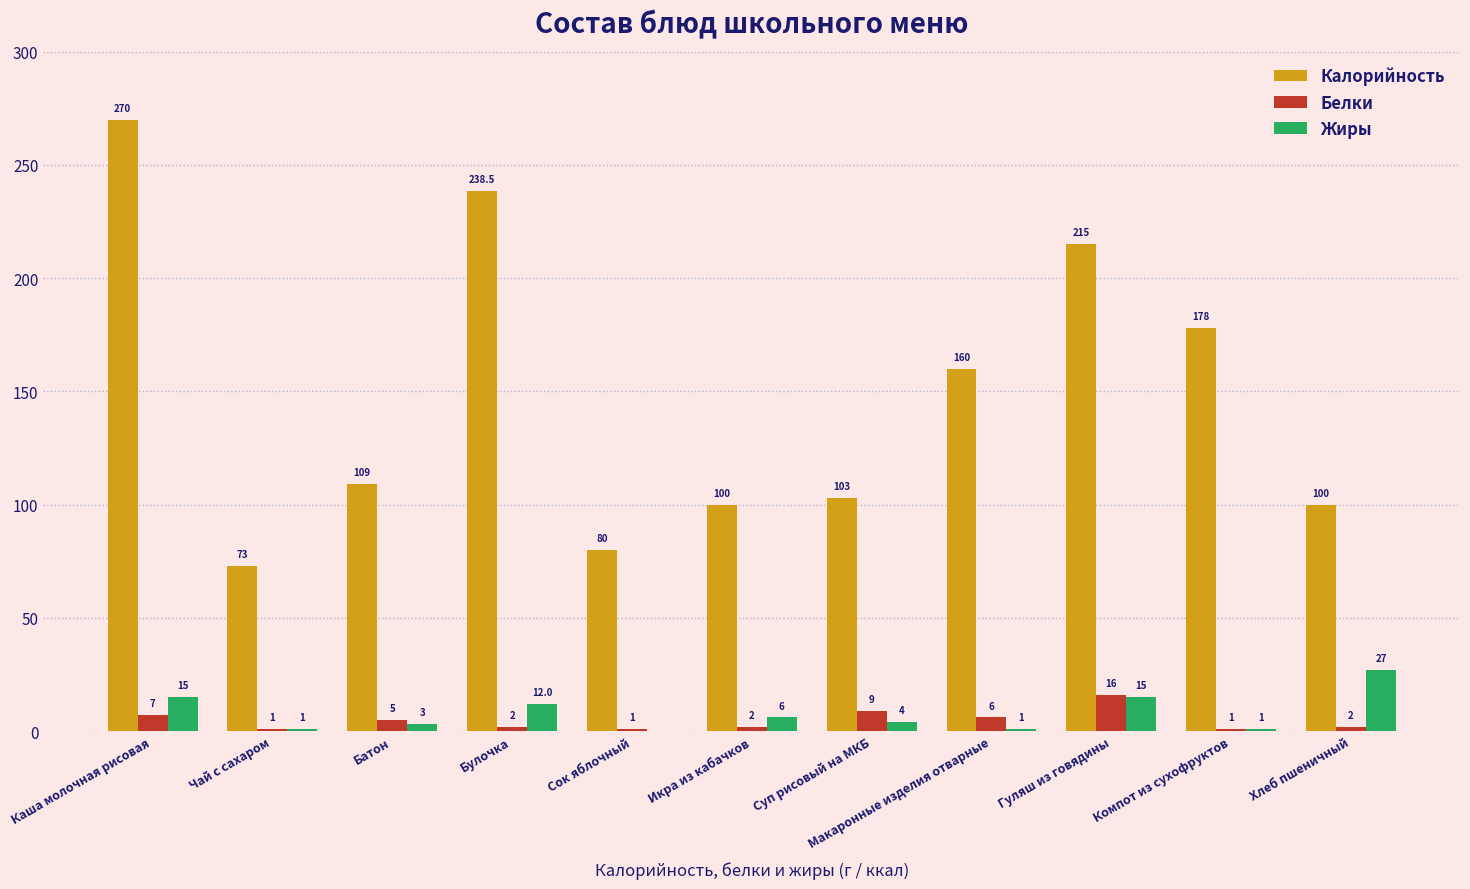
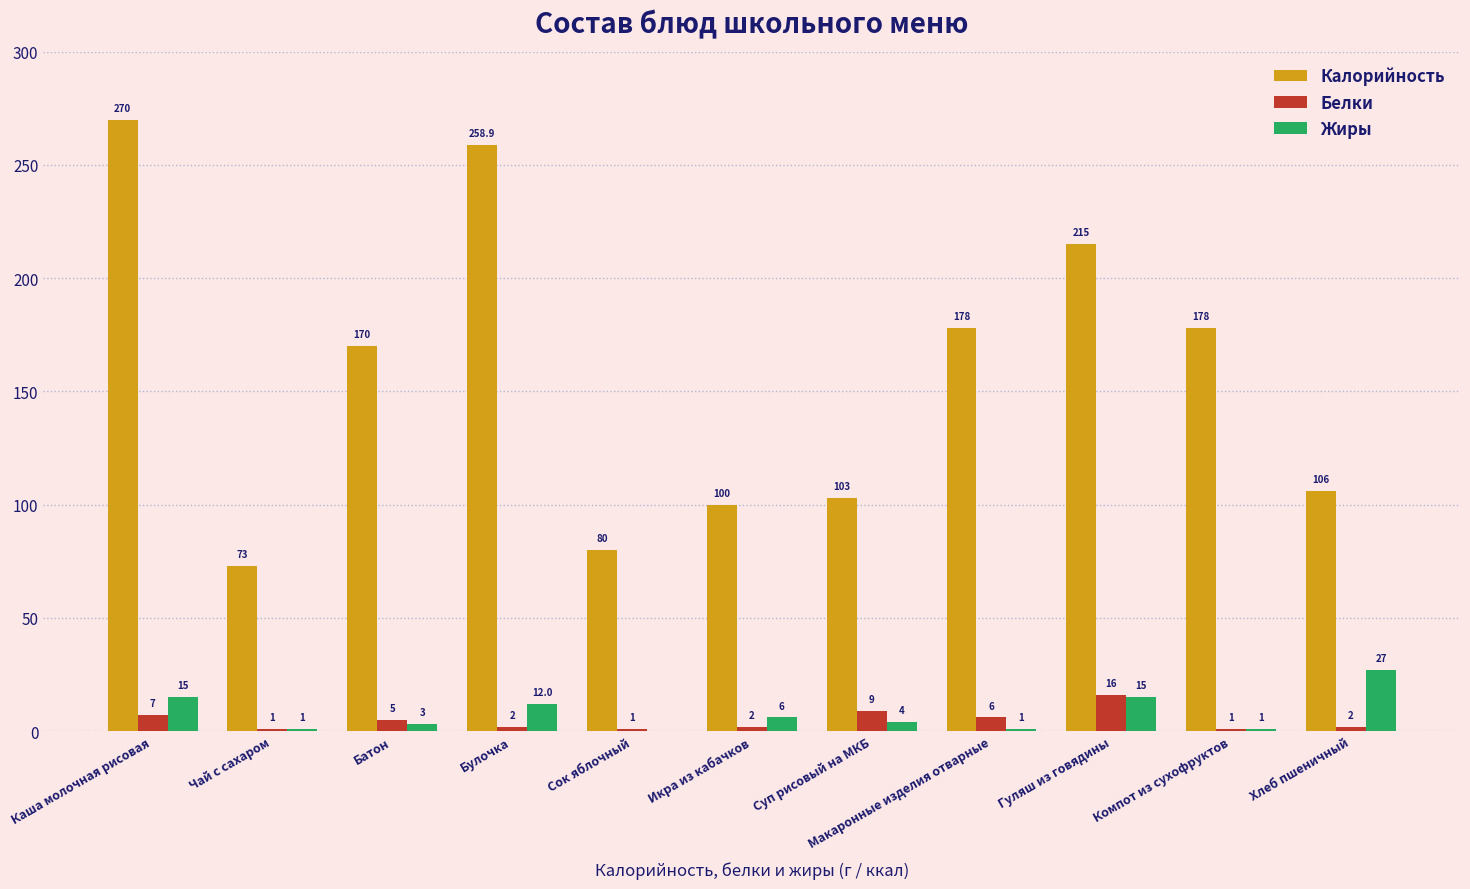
  {
    "Калорийность": {
      "Каша молочная рисовая": 270,
      "Чай с сахаром": 73,
-     "Батон": 109,
-     "Булочка": 238.5,
+     "Батон": 170,
+     "Булочка": 258.9,
      "Сок яблочный": 80,
      "Икра из кабачков": 100,
      "Суп рисовый на МКБ": 103,
-     "Макаронные изделия отварные": 160,
+     "Макаронные изделия отварные": 178,
      "Гуляш из говядины": 215,
      "Компот из сухофруктов": 178,
-     "Хлеб пшеничный": 100
+     "Хлеб пшеничный": 106
    },
    "Белки": {
      "Каша молочная рисовая": 7,
      "Чай с сахаром": 1,
      "Батон": 5,
      "Булочка": 2,
      "Сок яблочный": 1,
      "Икра из кабачков": 2,
      "Суп рисовый на МКБ": 9,
      "Макаронные изделия отварные": 6,
      "Гуляш из говядины": 16,
      "Компот из сухофруктов": 1,
      "Хлеб пшеничный": 2
    },
    "Жиры": {
      "Каша молочная рисовая": 15,
      "Чай с сахаром": 1,
      "Батон": 3,
      "Булочка": 12.0,
      "Икра из кабачков": 6,
      "Суп рисовый на МКБ": 4,
      "Макаронные изделия отварные": 1,
      "Гуляш из говядины": 15,
      "Компот из сухофруктов": 1,
      "Хлеб пшеничный": 27
    }
  }
